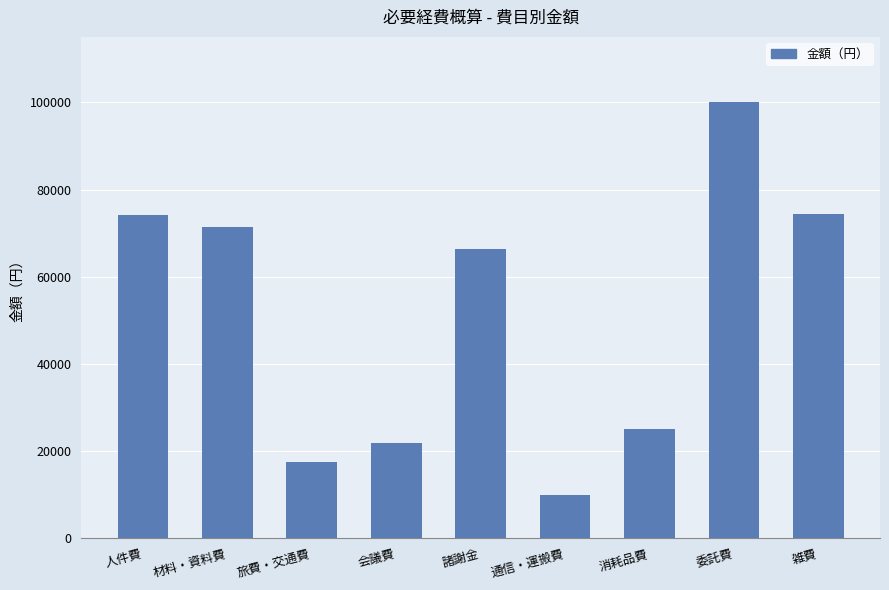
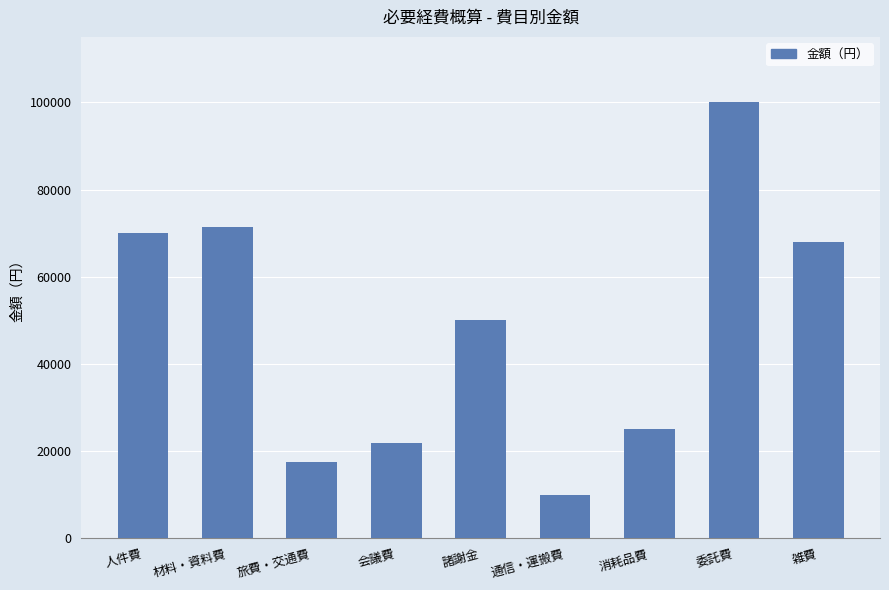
  {
-   "人件費": 74000,
+   "人件費": 70000,
    "材料・資料費": 72000,
    "旅費・交通費": 17000,
    "会議費": 22000,
-   "諸謝金": 66000,
+   "諸謝金": 50000,
    "通信・運搬費": 10000,
    "消耗品費": 25000,
    "委託費": 100000,
-   "雑費": 74000
+   "雑費": 68000
  }
